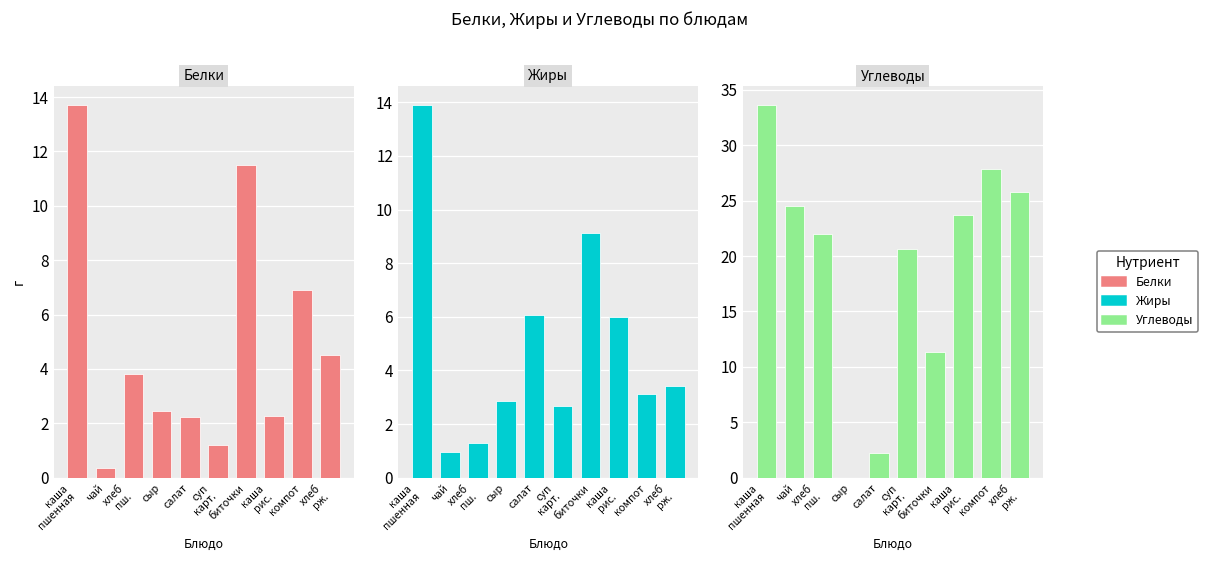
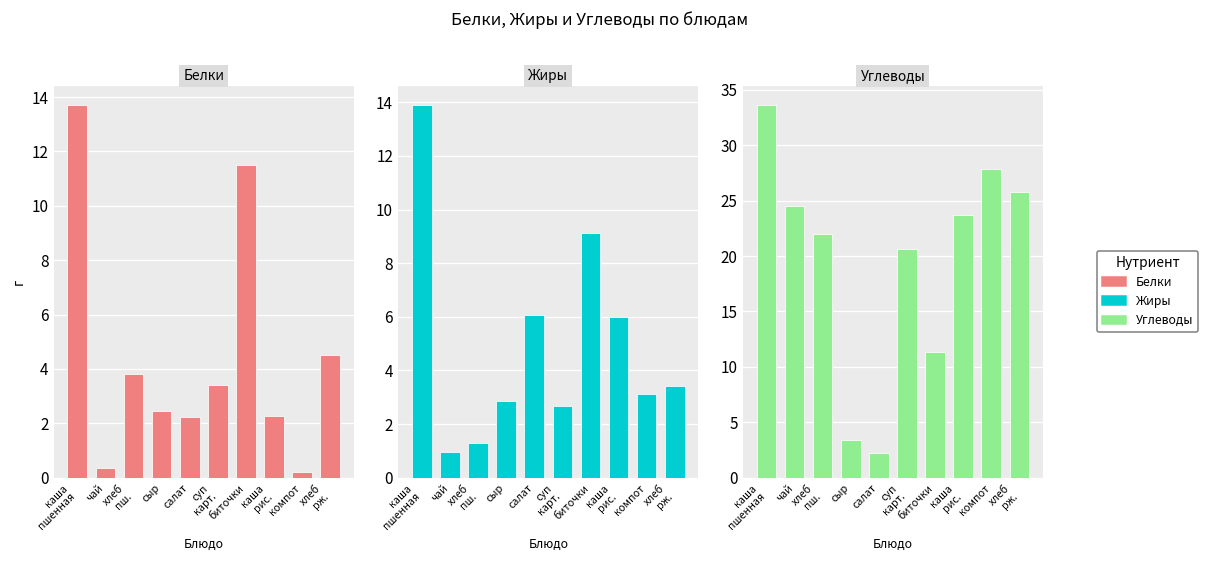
  {
    "Белки": {
      "каша пшенная": 13.7,
      "чай": 0.3,
      "хлеб пш.": 3.8,
      "сыр": 2.5,
      "салат": 2.2,
-     "суп карт.": 1.2,
+     "суп карт.": 3.4,
      "биточки": 11.5,
      "каша рис.": 2.3,
-     "компот": 6.9,
+     "компот": 0.2,
      "хлеб рж.": 4.5
    },
    "Жиры": {
      "каша пшенная": 13.9,
      "чай": 1.0,
      "хлеб пш.": 1.3,
      "сыр": 2.9,
      "салат": 6.1,
      "суп карт.": 2.7,
      "биточки": 9.1,
      "каша рис.": 6.0,
      "компот": 3.1,
      "хлеб рж.": 3.4
    },
    "Углеводы": {
      "каша пшенная": 33.7,
      "чай": 24.5,
      "хлеб пш.": 22.0,
-     "сыр": 0.0,
+     "сыр": 3.4,
      "салат": 2.2,
      "суп карт.": 20.6,
      "биточки": 11.4,
      "каша рис.": 23.7,
      "компот": 27.9,
      "хлеб рж.": 25.8
    }
  }
